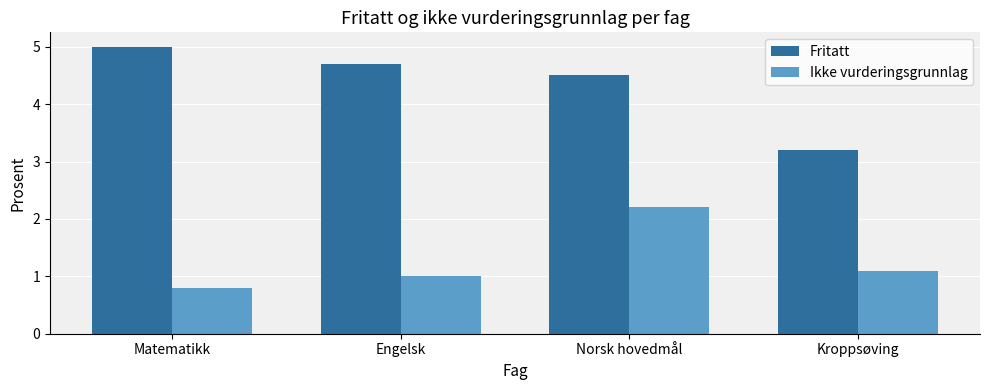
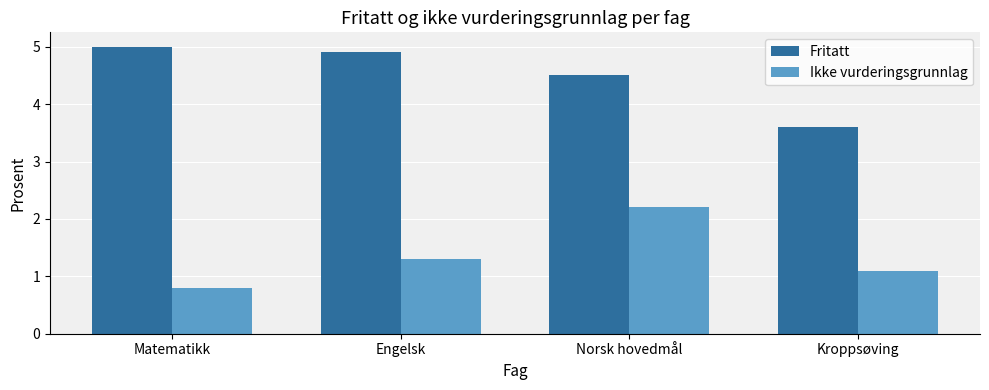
  {
    "Fritatt": {
      "Matematikk": 5.0,
-     "Engelsk": 4.7,
+     "Engelsk": 4.9,
      "Norsk hovedmål": 4.5,
-     "Kroppsøving": 3.2
+     "Kroppsøving": 3.6
    },
    "Ikke vurderingsgrunnlag": {
      "Matematikk": 0.8,
-     "Engelsk": 1.0,
+     "Engelsk": 1.3,
      "Norsk hovedmål": 2.2,
      "Kroppsøving": 1.1
    }
  }
